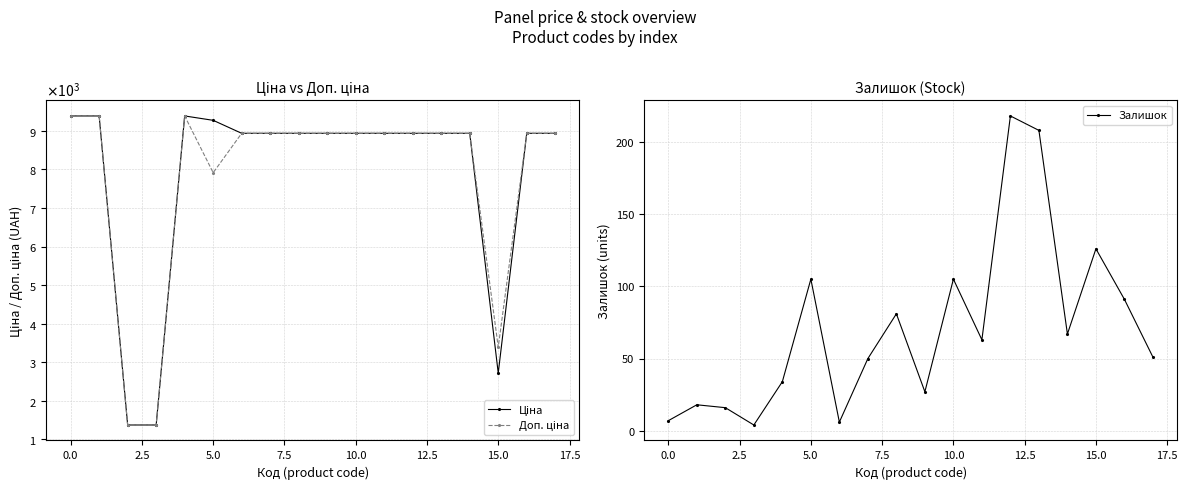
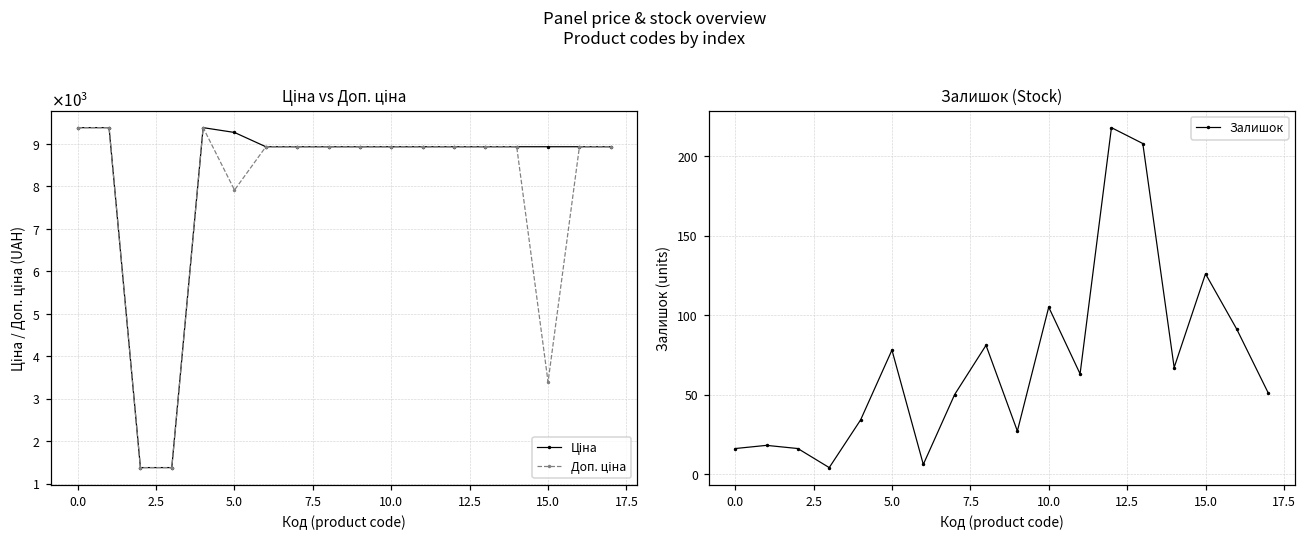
  {
    "Ціна vs Доп. ціна": {
      "Ціна": {
        "5.0": 9300,
-       "15.0": 2700
+       "15.0": 8900
      },
      "Доп. ціна": {
        "5.0": 7900,
        "15.0": 3400
      }
    },
    "Залишок (Stock)": {
-     "0.0": 7,
-     "5.0": 105,
+     "0.0": 16,
+     "5.0": 78,
      "10.0": 105,
      "15.0": 126
    }
  }
